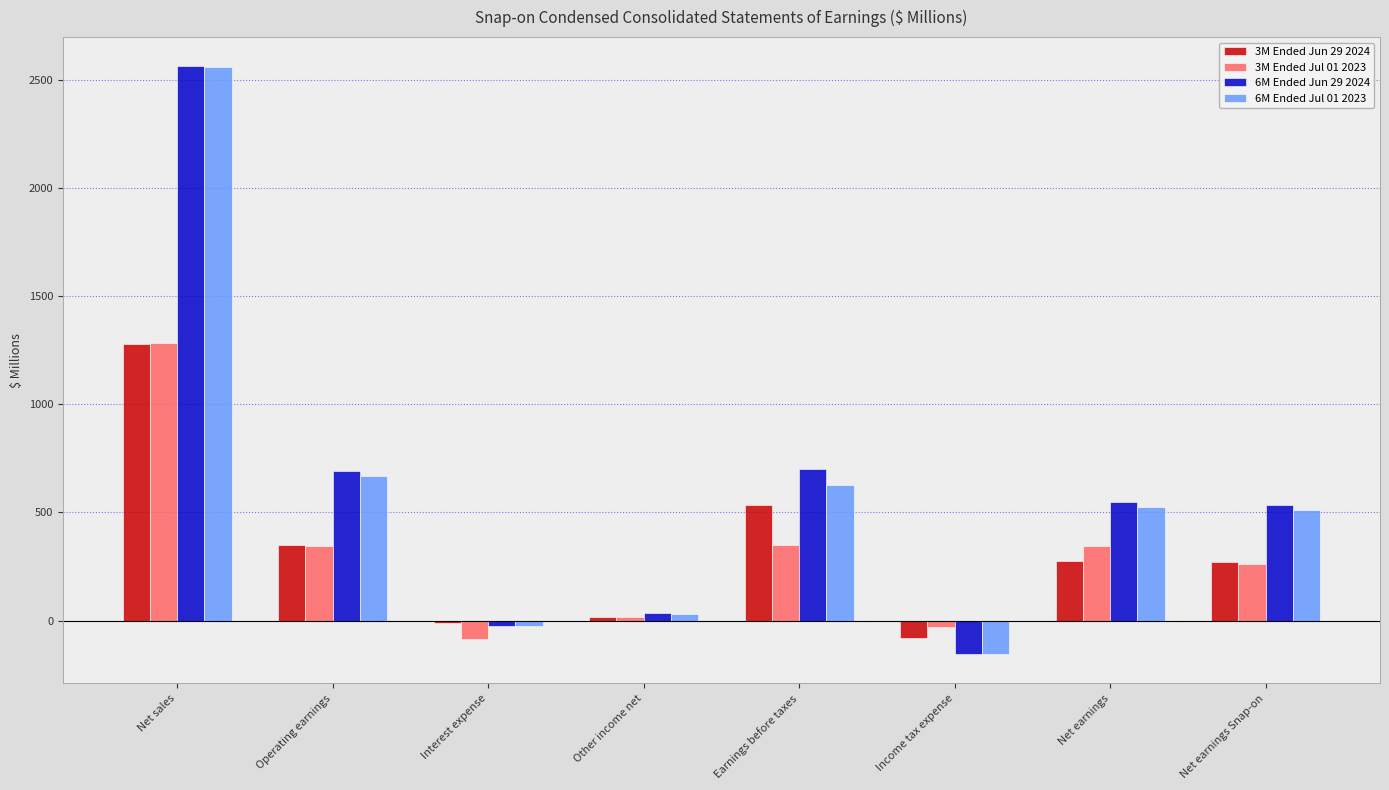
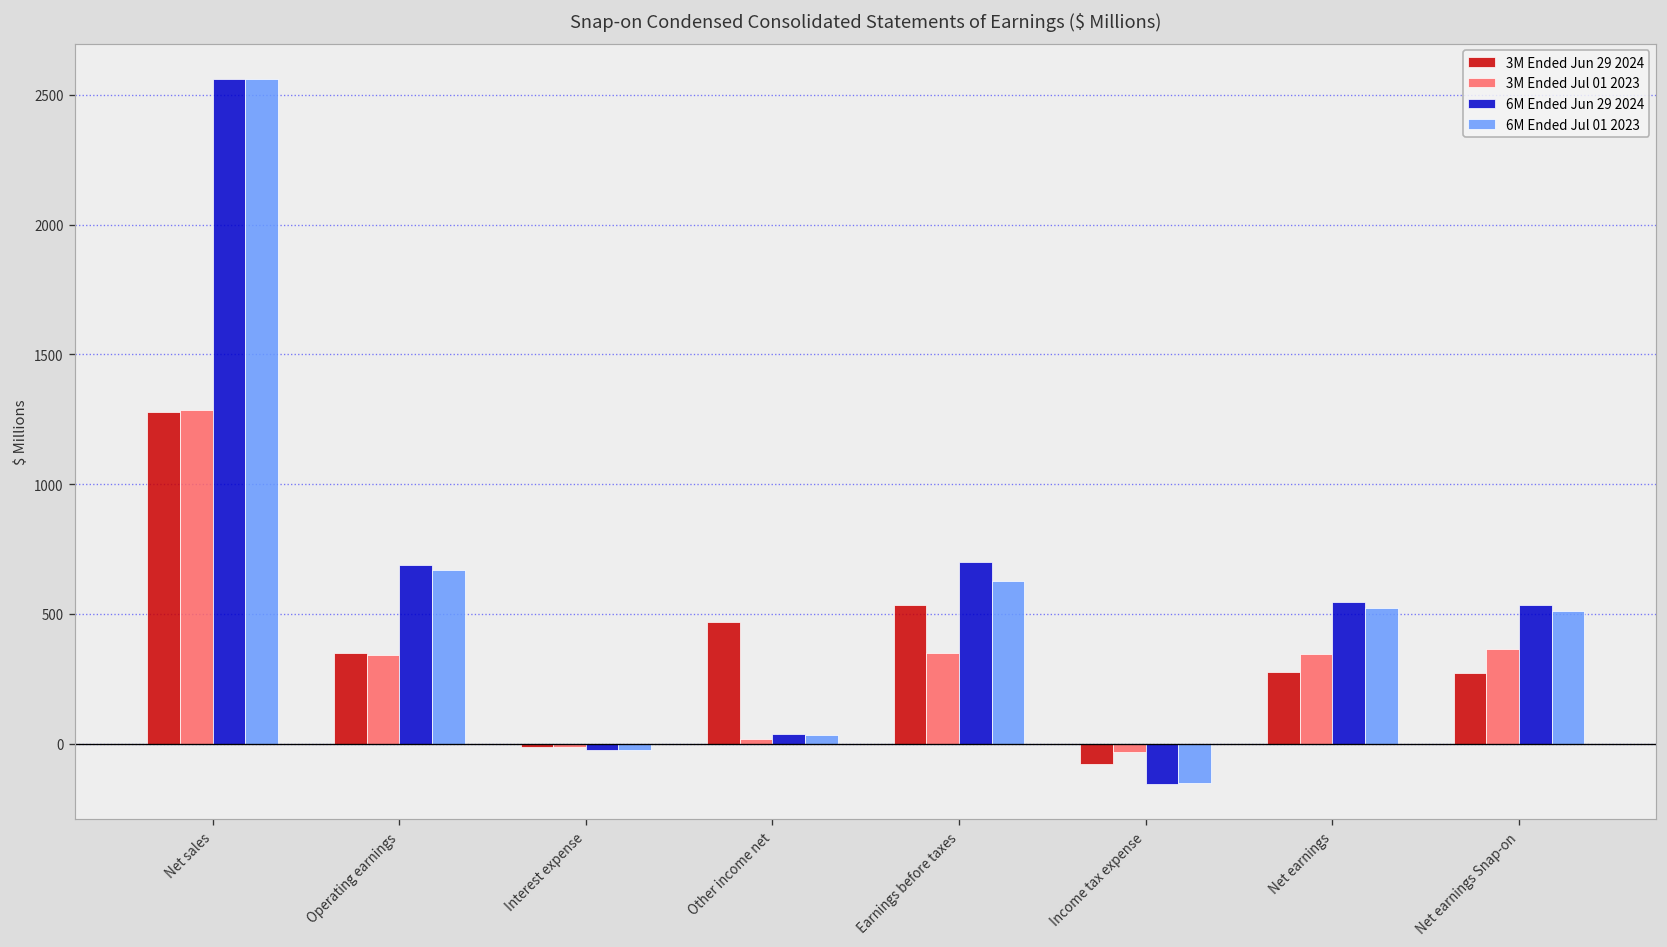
  {
    "3M Ended Jun 29 2024": {
      "Net sales": 1280,
      "Operating earnings": 350,
      "Interest expense": -10,
-     "Other income net": 20,
+     "Other income net": 470,
      "Earnings before taxes": 540,
      "Income tax expense": -80,
      "Net earnings": 280,
      "Net earnings Snap-on": 270
    },
    "3M Ended Jul 01 2023": {
      "Net sales": 1280,
      "Operating earnings": 340,
-     "Interest expense": -80,
+     "Interest expense": -10,
      "Other income net": 20,
      "Earnings before taxes": 350,
      "Income tax expense": -30,
      "Net earnings": 350,
-     "Net earnings Snap-on": 260
+     "Net earnings Snap-on": 370
    },
    "6M Ended Jun 29 2024": {
      "Net sales": 2560,
      "Operating earnings": 690,
      "Interest expense": -20,
      "Other income net": 40,
      "Earnings before taxes": 700,
      "Income tax expense": -150,
      "Net earnings": 550,
      "Net earnings Snap-on": 530
    },
    "6M Ended Jul 01 2023": {
      "Net sales": 2560,
      "Operating earnings": 670,
      "Interest expense": -30,
      "Other income net": 30,
      "Earnings before taxes": 630,
      "Income tax expense": -150,
      "Net earnings": 520,
      "Net earnings Snap-on": 510
    }
  }
